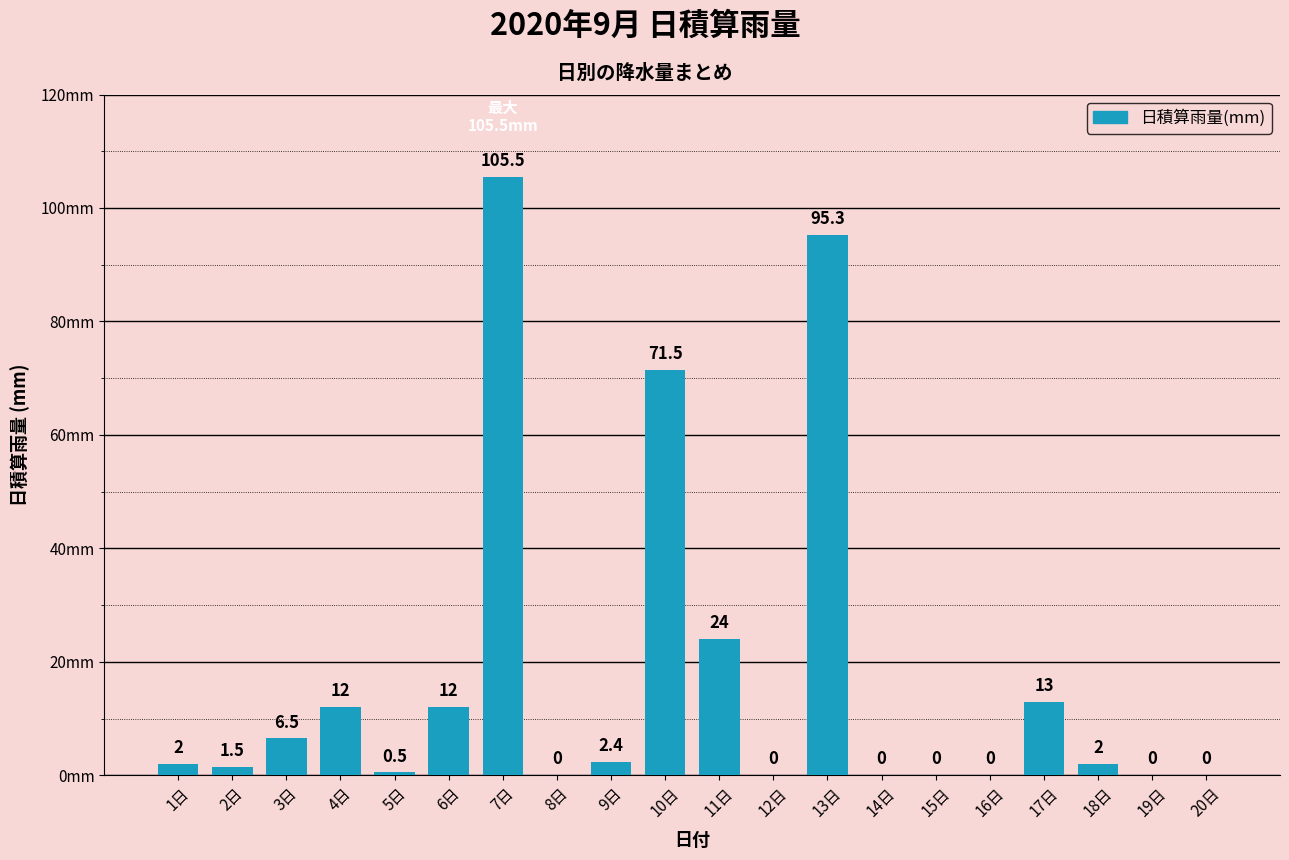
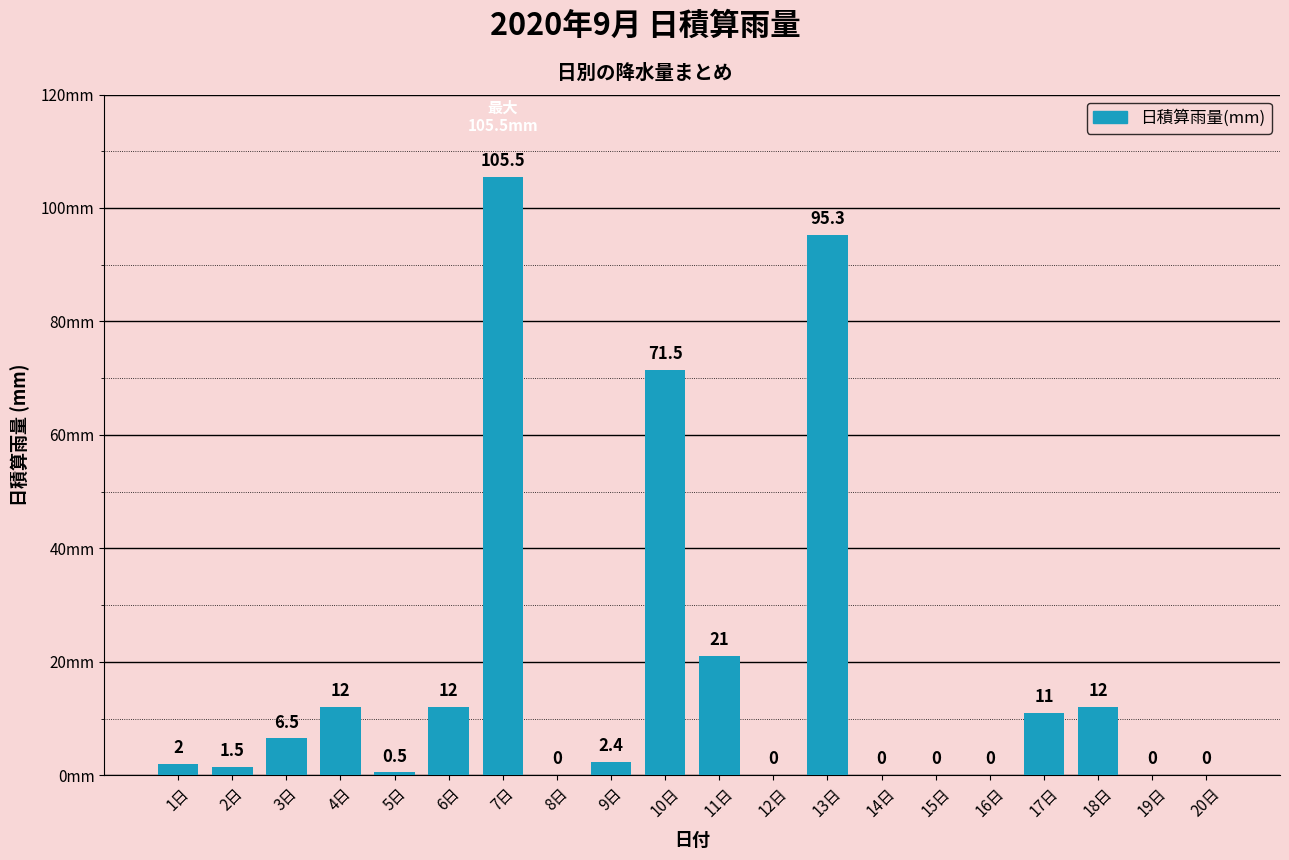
  {
    "1日": 2,
    "2日": 1.5,
    "3日": 6.5,
    "4日": 12,
    "5日": 0.5,
    "6日": 12,
    "7日": 105.5,
    "8日": 0,
    "9日": 2.4,
    "10日": 71.5,
-   "11日": 24,
+   "11日": 21,
    "12日": 0,
    "13日": 95.3,
    "14日": 0,
    "15日": 0,
    "16日": 0,
-   "17日": 13,
-   "18日": 2,
+   "17日": 11,
+   "18日": 12,
    "19日": 0,
    "20日": 0
  }
